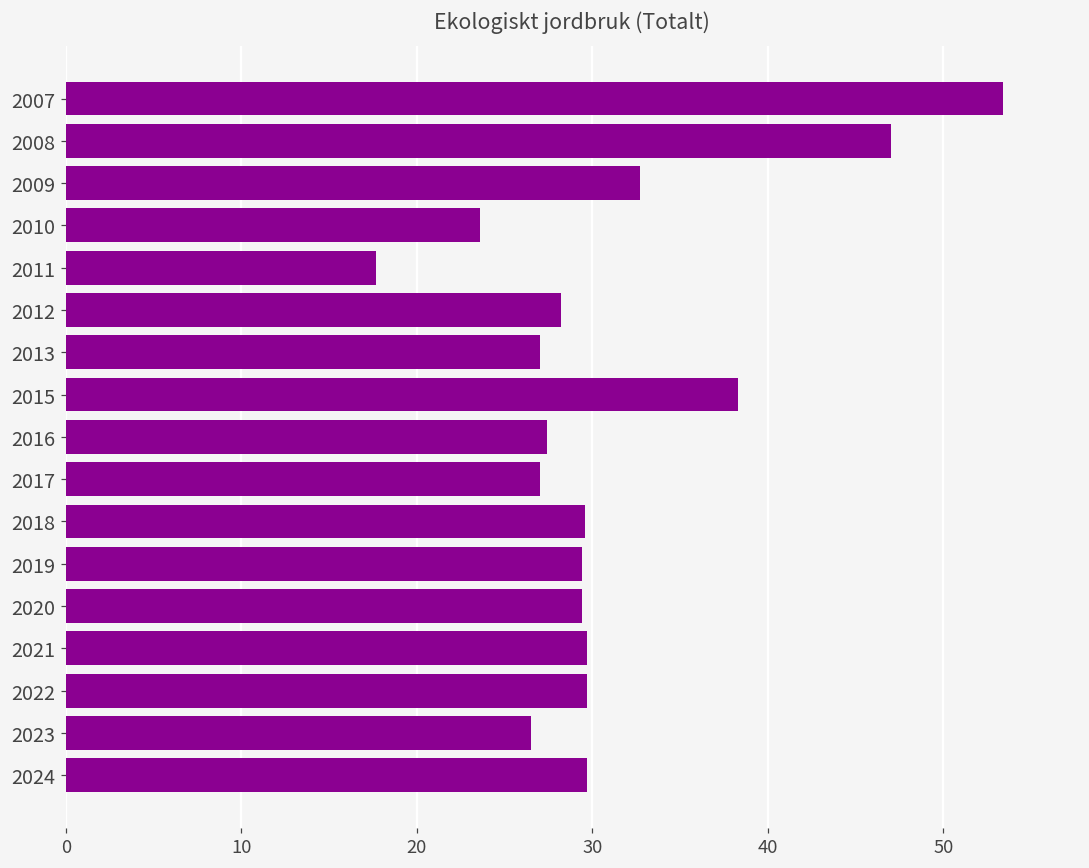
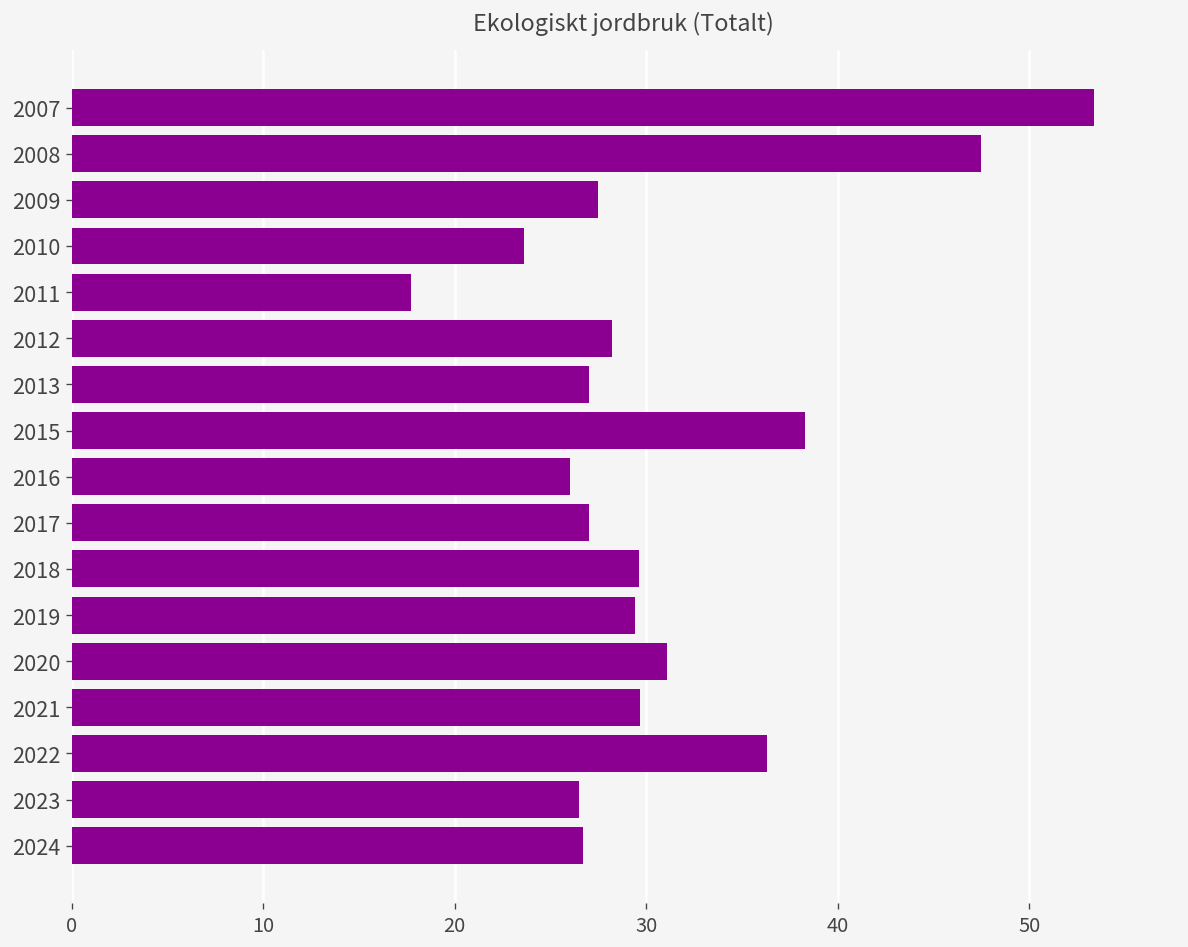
  {
    "2007": 53.4,
-   "2008": 47.0,
-   "2009": 32.7,
+   "2008": 47.5,
+   "2009": 27.5,
    "2010": 23.6,
    "2011": 17.7,
    "2012": 28.2,
    "2013": 27.0,
    "2015": 38.3,
-   "2016": 27.4,
+   "2016": 26.0,
    "2017": 27.0,
    "2018": 29.6,
    "2019": 29.4,
-   "2020": 29.4,
+   "2020": 31.1,
    "2021": 29.7,
-   "2022": 29.7,
+   "2022": 36.3,
    "2023": 26.5,
-   "2024": 29.7
+   "2024": 26.7
  }
